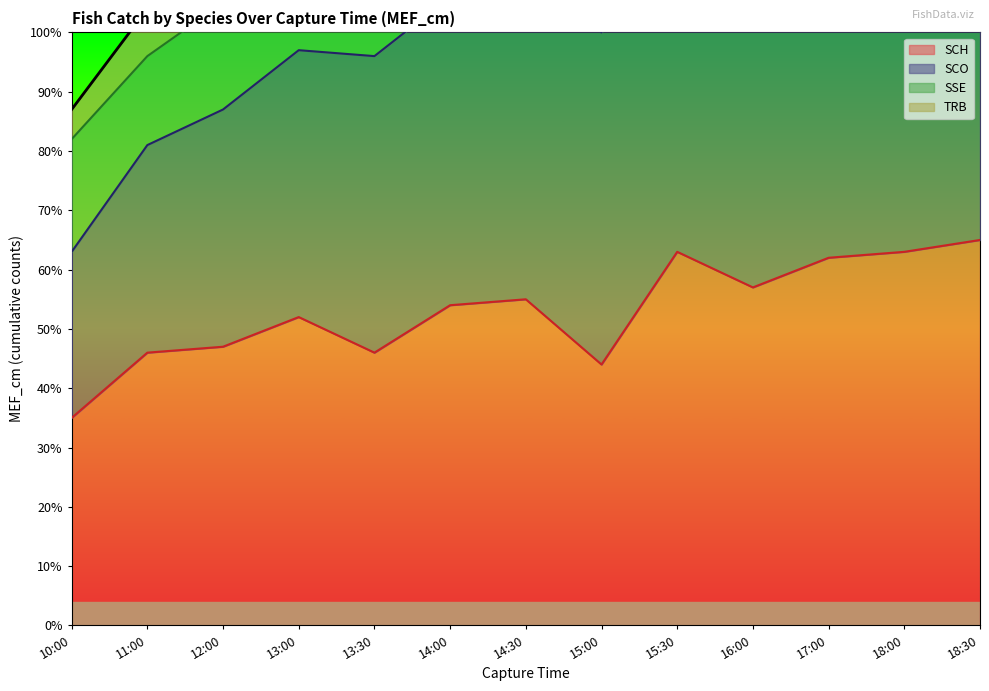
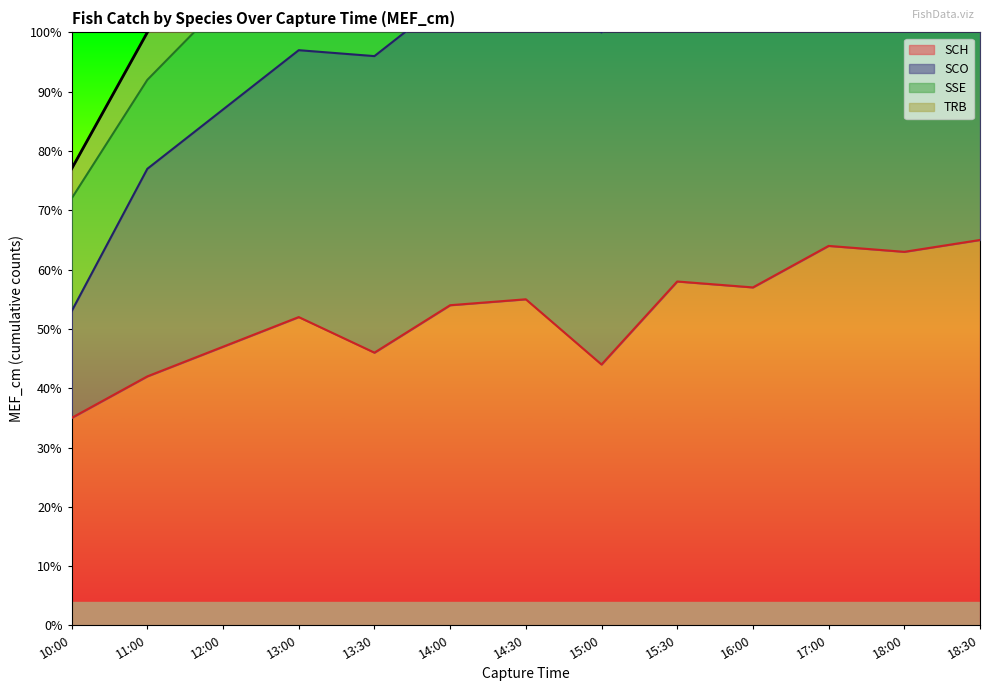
  {
    "SCH": {
      "10:00": "35%",
-     "11:00": "46%",
+     "11:00": "42%",
      "12:00": "47%",
      "13:00": "52%",
      "13:30": "46%",
      "14:00": "54%",
      "14:30": "55%",
      "15:00": "44%",
-     "15:30": "63%",
+     "15:30": "58%",
      "16:00": "57%",
-     "17:00": "62%",
+     "17:00": "64%",
      "18:00": "63%",
      "18:30": "65%"
    },
    "SCO": {
-     "10:00": "28%",
+     "10:00": "18%",
      "11:00": "35%",
      "12:00": "40%",
      "13:00": "45%",
      "13:30": "50%",
      "15:00": "56%"
    },
    "SSE": {
      "10:00": "19%",
      "11:00": "15%"
    },
    "TRB": {
      "10:00": "5%"
    }
  }
